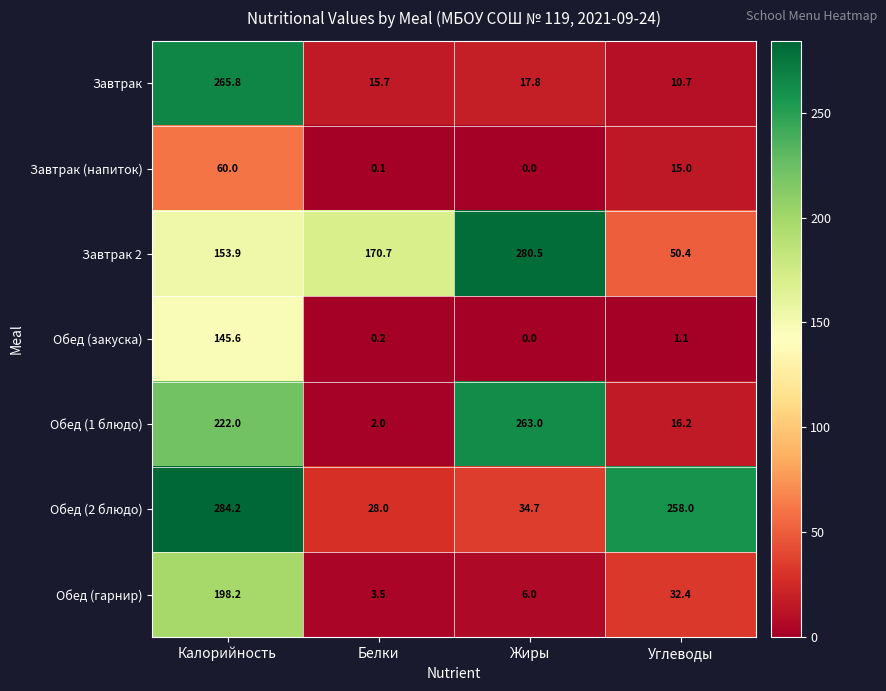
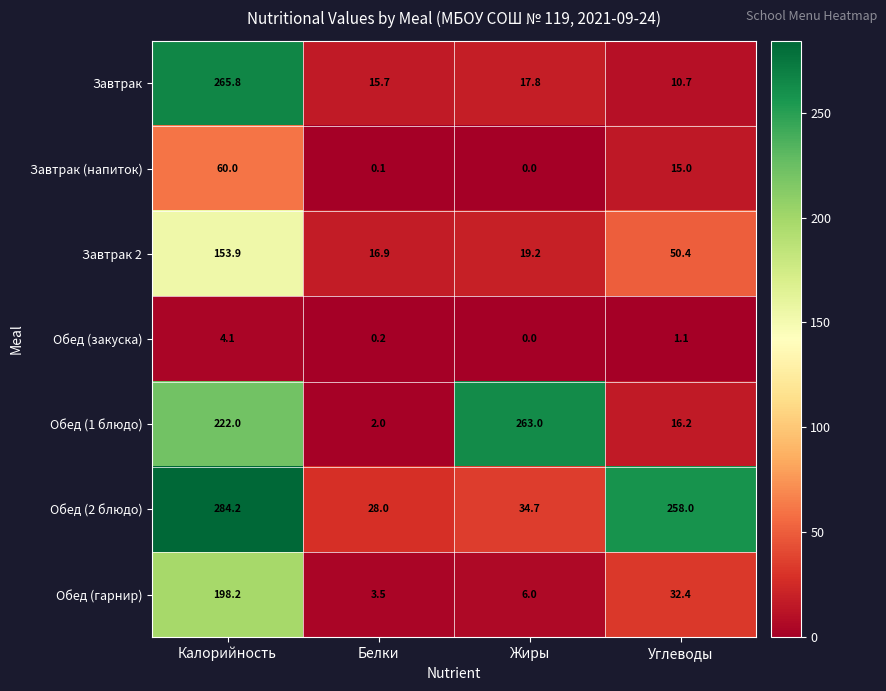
  {
    "Завтрак": {
      "Калорийность": 265.8,
      "Белки": 15.7,
      "Жиры": 17.8,
      "Углеводы": 10.7
    },
    "Завтрак (напиток)": {
      "Калорийность": 60.0,
      "Белки": 0.1,
      "Жиры": 0.0,
      "Углеводы": 15.0
    },
    "Завтрак 2": {
      "Калорийность": 153.9,
-     "Белки": 170.7,
-     "Жиры": 280.5,
+     "Белки": 16.9,
+     "Жиры": 19.2,
      "Углеводы": 50.4
    },
    "Обед (закуска)": {
-     "Калорийность": 145.6,
+     "Калорийность": 4.1,
      "Белки": 0.2,
      "Жиры": 0.0,
      "Углеводы": 1.1
    },
    "Обед (1 блюдо)": {
      "Калорийность": 222.0,
      "Белки": 2.0,
      "Жиры": 263.0,
      "Углеводы": 16.2
    },
    "Обед (2 блюдо)": {
      "Калорийность": 284.2,
      "Белки": 28.0,
      "Жиры": 34.7,
      "Углеводы": 258.0
    },
    "Обед (гарнир)": {
      "Калорийность": 198.2,
      "Белки": 3.5,
      "Жиры": 6.0,
      "Углеводы": 32.4
    }
  }
